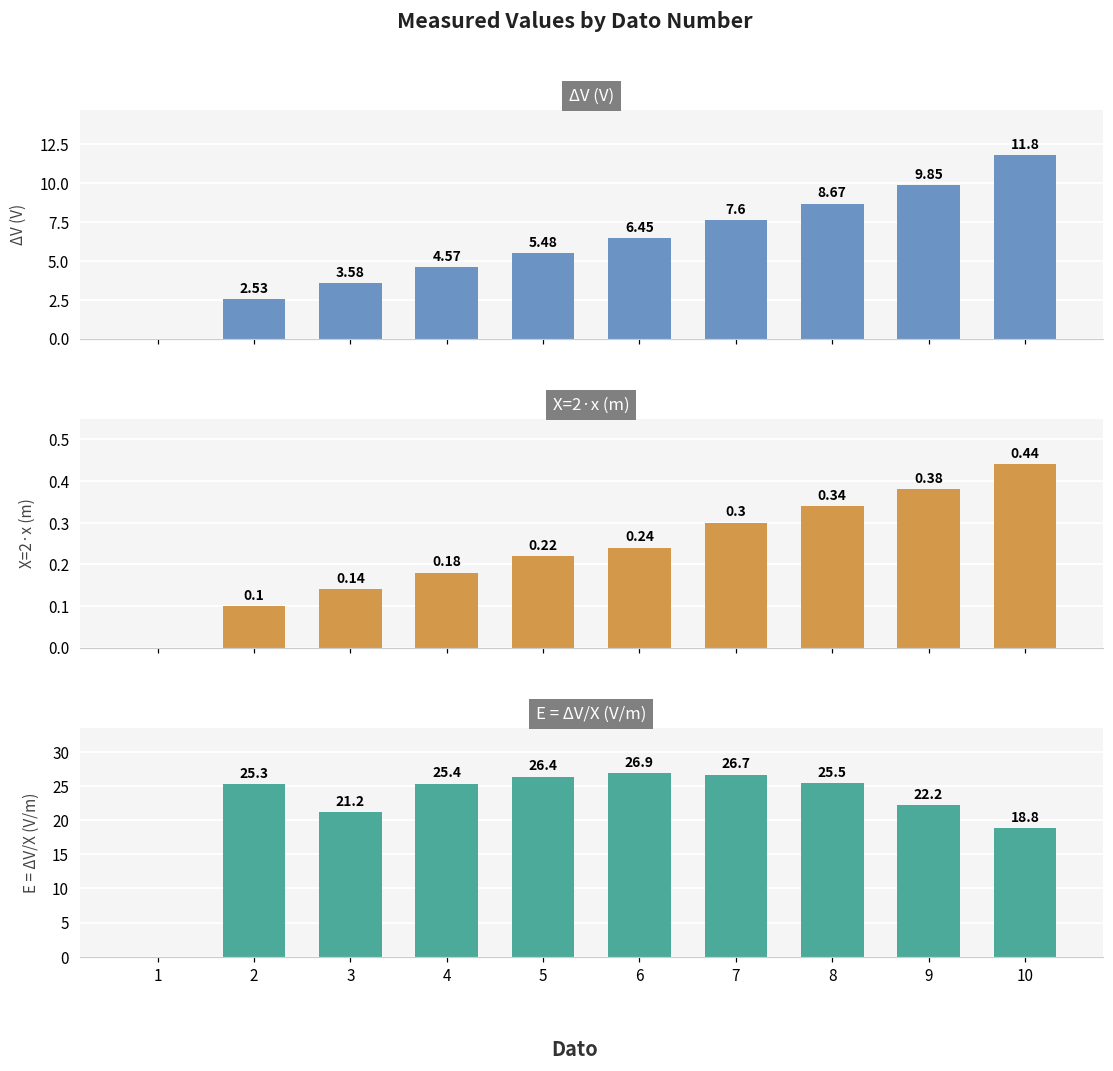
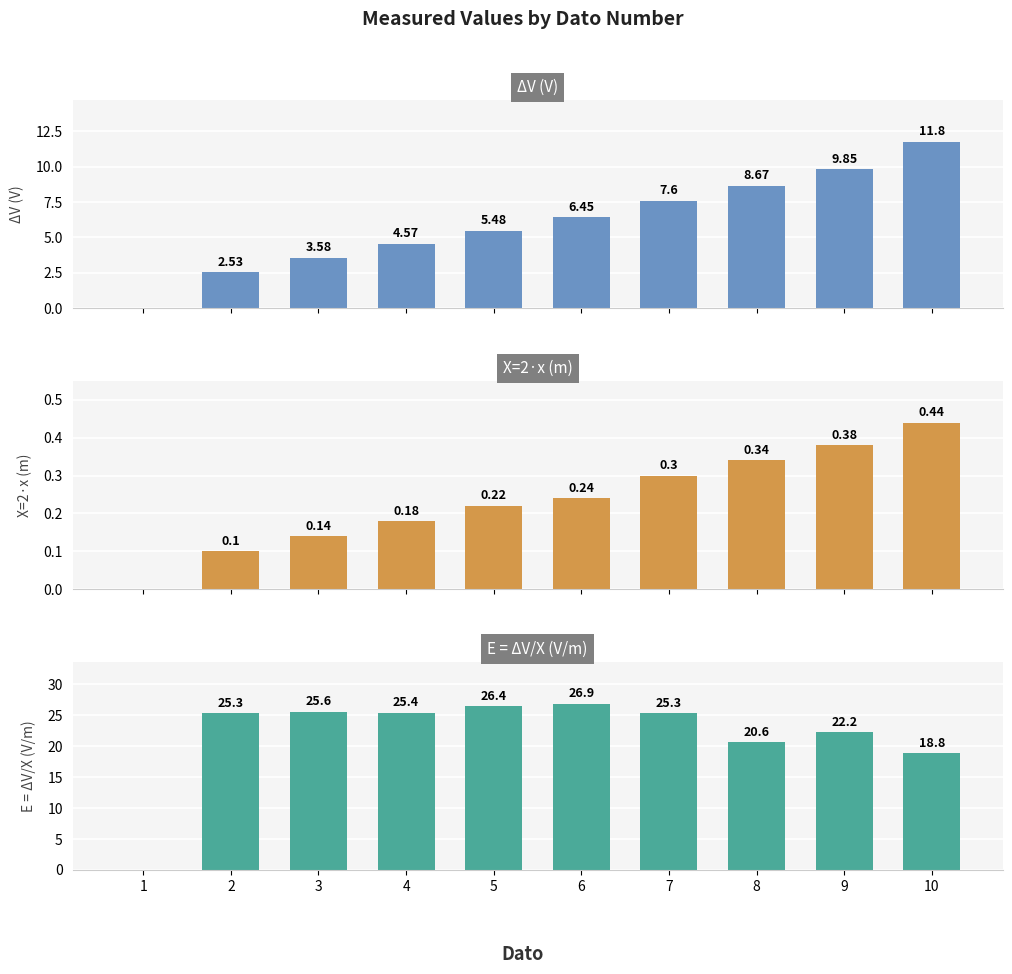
  {
    "E = ΔV/X (V/m)": {
      "2": 25.3,
-     "3": 21.2,
+     "3": 25.6,
      "4": 25.4,
      "5": 26.4,
      "6": 26.9,
-     "7": 26.7,
-     "8": 25.5,
+     "7": 25.3,
+     "8": 20.6,
      "9": 22.2,
      "10": 18.8
    }
  }
